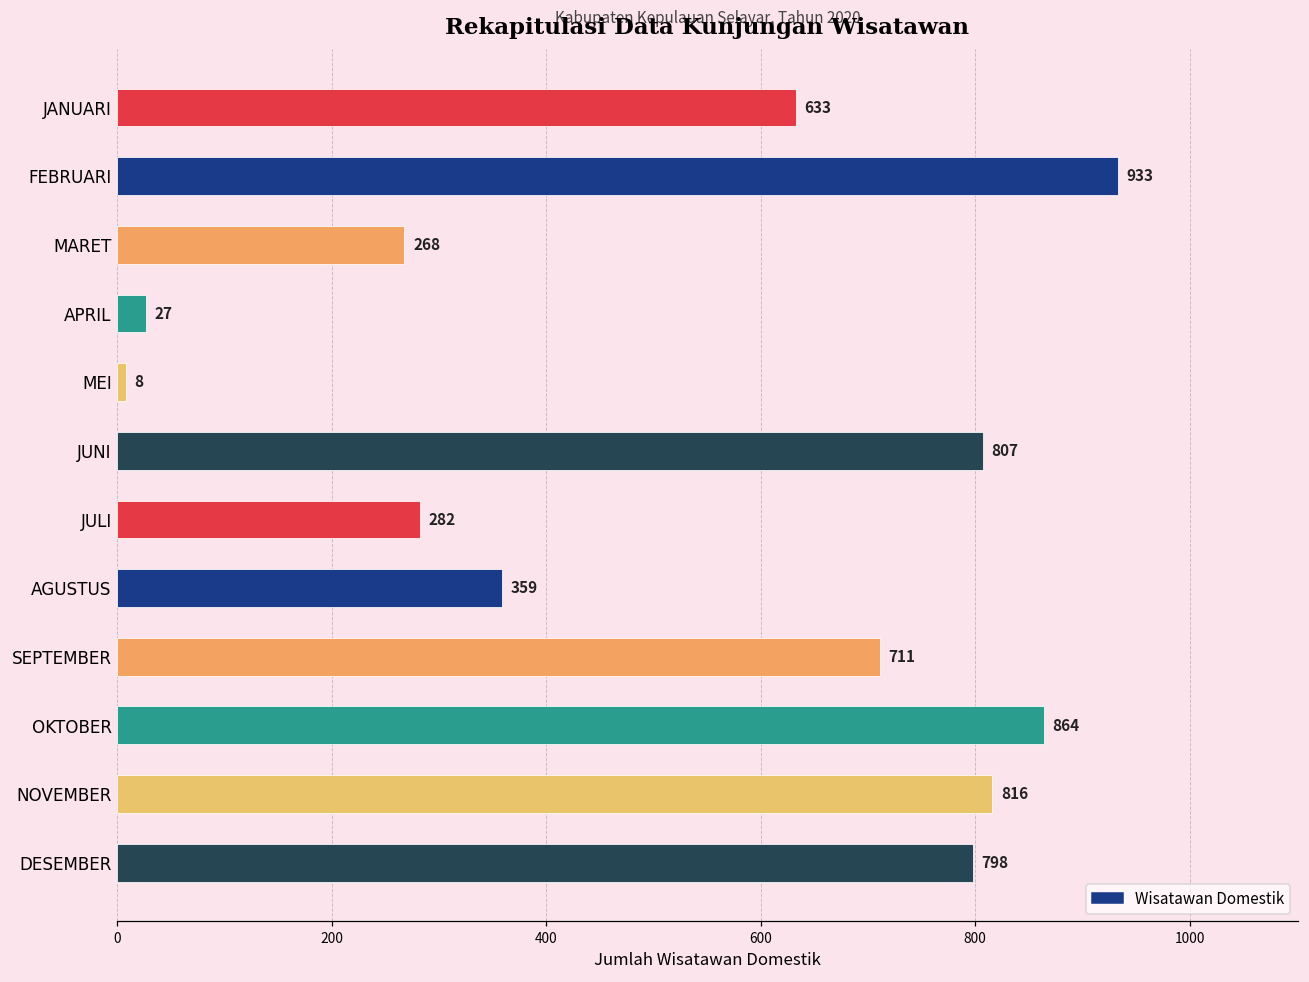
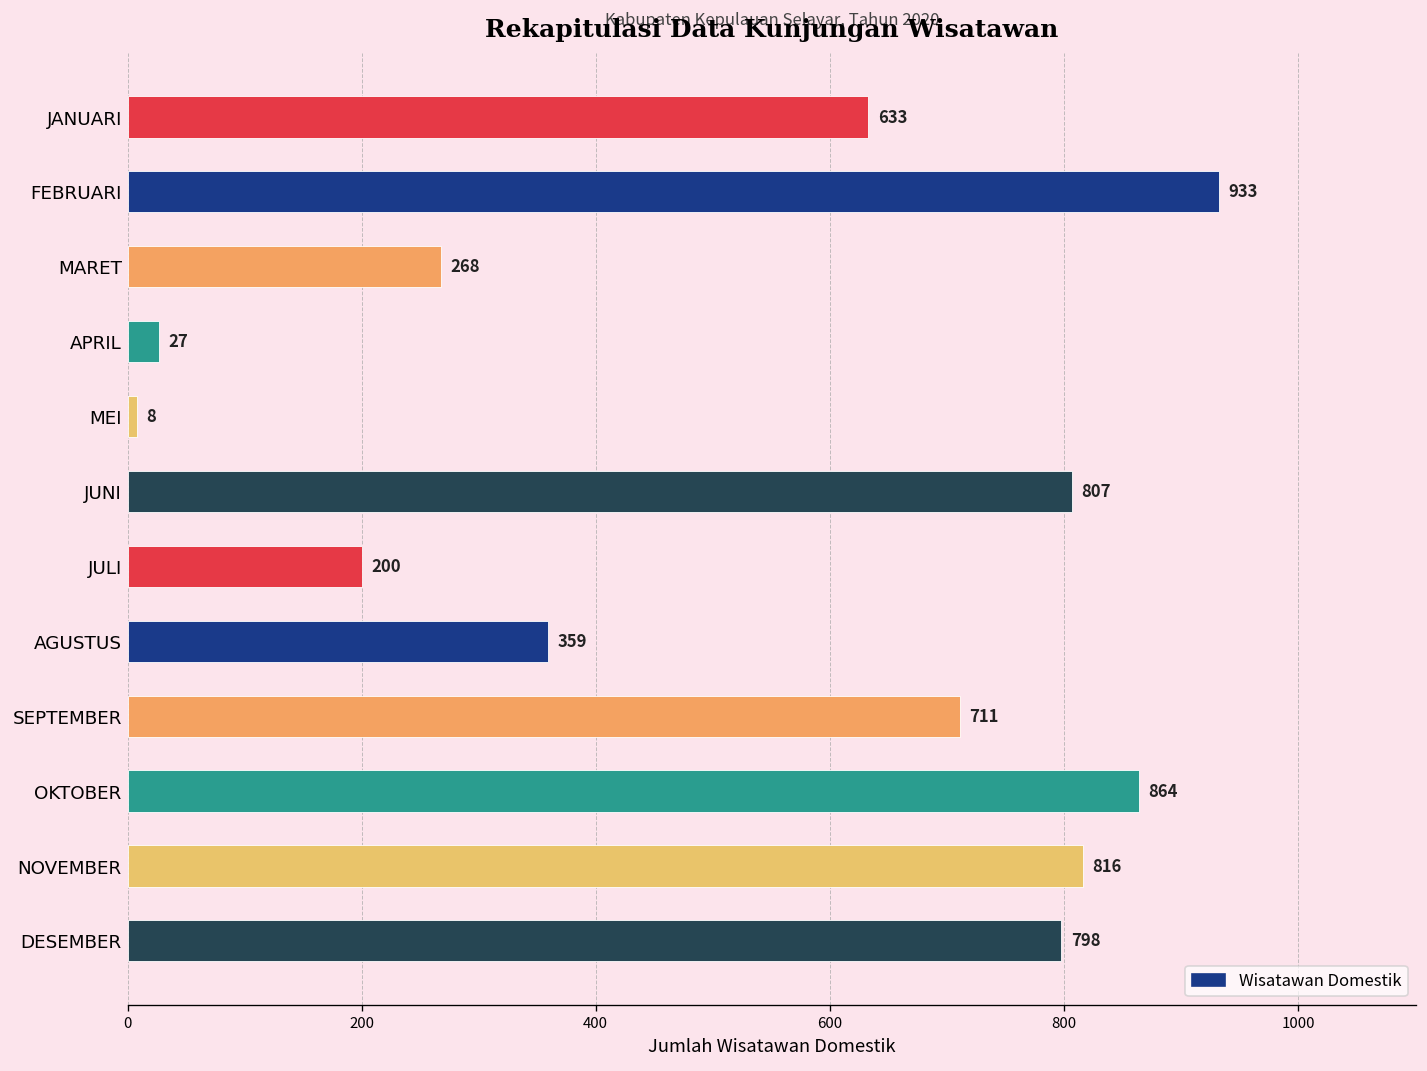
  {
    "JANUARI": 633,
    "FEBRUARI": 933,
    "MARET": 268,
    "APRIL": 27,
    "MEI": 8,
    "JUNI": 807,
-   "JULI": 282,
+   "JULI": 200,
    "AGUSTUS": 359,
    "SEPTEMBER": 711,
    "OKTOBER": 864,
    "NOVEMBER": 816,
    "DESEMBER": 798
  }
